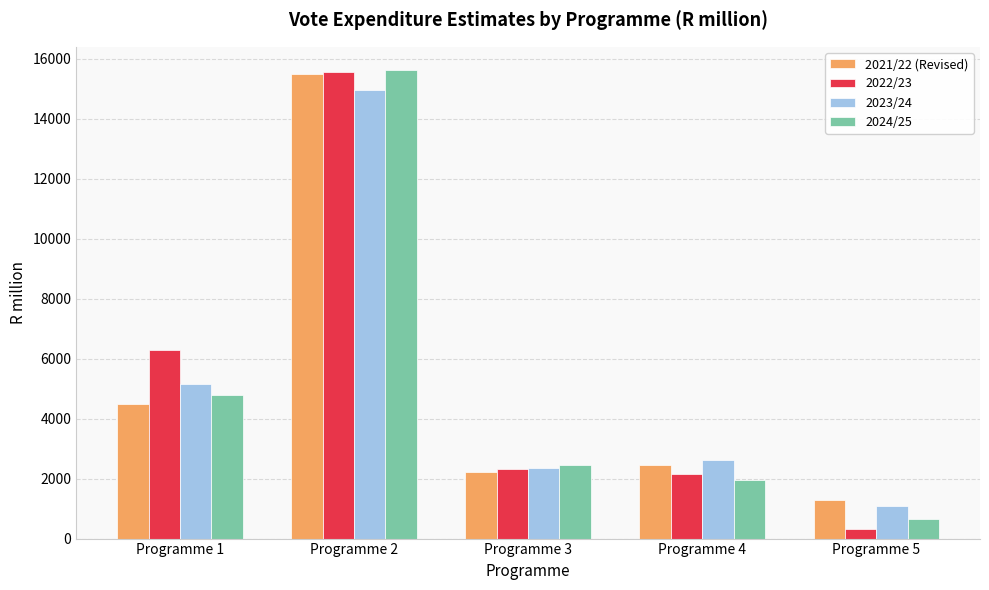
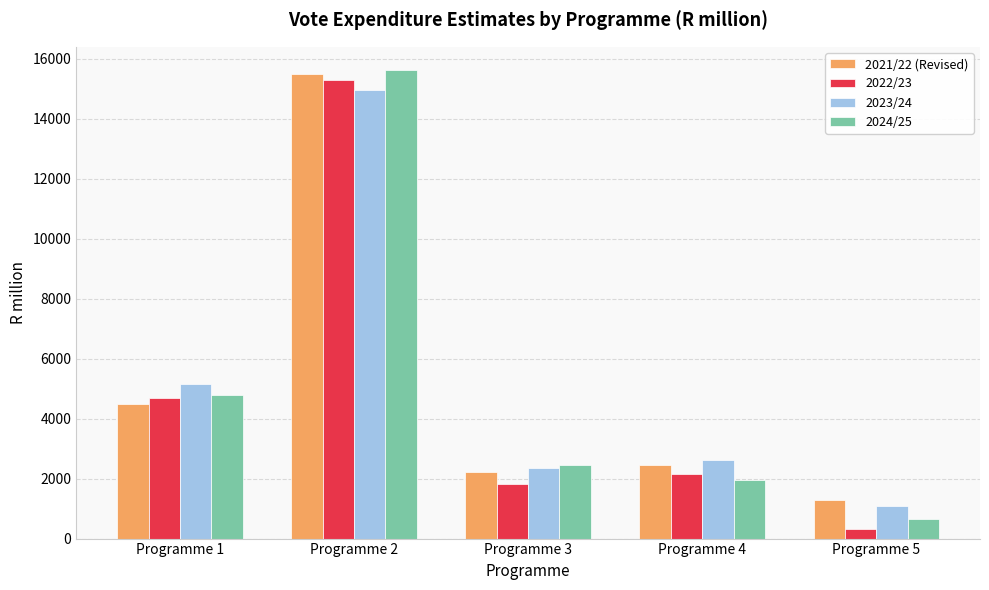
  {
    "2021/22 (Revised)": {
      "Programme 1": 4500,
      "Programme 2": 15500,
      "Programme 3": 2200,
      "Programme 4": 2500,
      "Programme 5": 1300
    },
    "2022/23": {
-     "Programme 1": 6300,
-     "Programme 2": 15600,
-     "Programme 3": 2300,
+     "Programme 1": 4700,
+     "Programme 2": 15300,
+     "Programme 3": 1800,
      "Programme 4": 2100,
      "Programme 5": 300
    },
    "2023/24": {
      "Programme 1": 5200,
      "Programme 2": 14900,
      "Programme 3": 2300,
      "Programme 4": 2600,
      "Programme 5": 1100
    },
    "2024/25": {
      "Programme 1": 4800,
      "Programme 2": 15600,
      "Programme 3": 2500,
      "Programme 4": 2000,
      "Programme 5": 600
    }
  }
